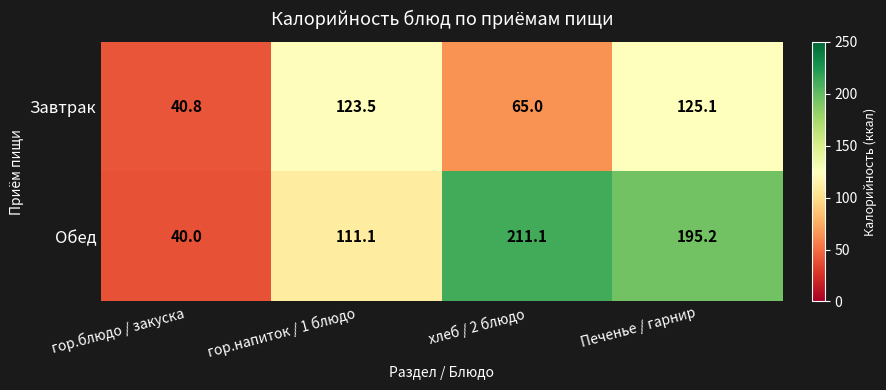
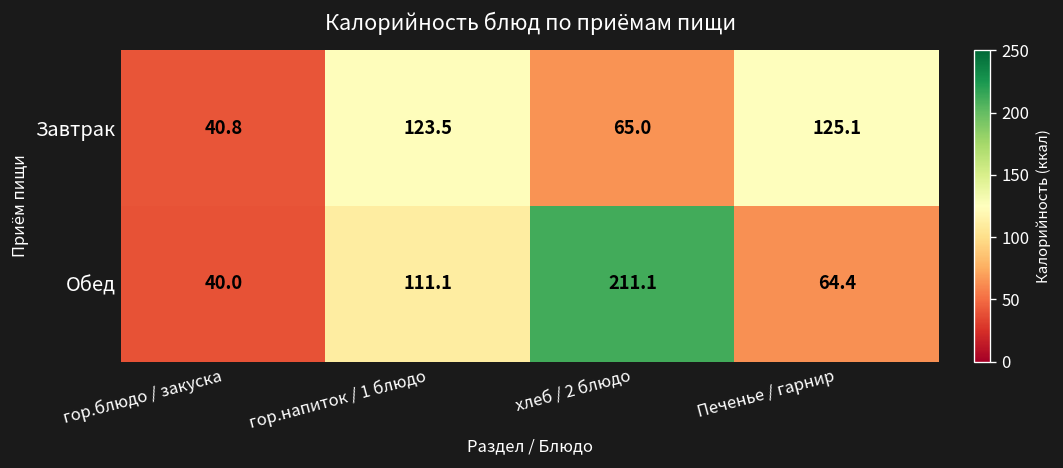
  {
    "Завтрак": {
      "гор.блюдо / закуска": 40.8,
      "гор.напиток / 1 блюдо": 123.5,
      "хлеб / 2 блюдо": 65.0,
      "Печенье / гарнир": 125.1
    },
    "Обед": {
      "гор.блюдо / закуска": 40.0,
      "гор.напиток / 1 блюдо": 111.1,
      "хлеб / 2 блюдо": 211.1,
-     "Печенье / гарнир": 195.2
+     "Печенье / гарнир": 64.4
    }
  }
